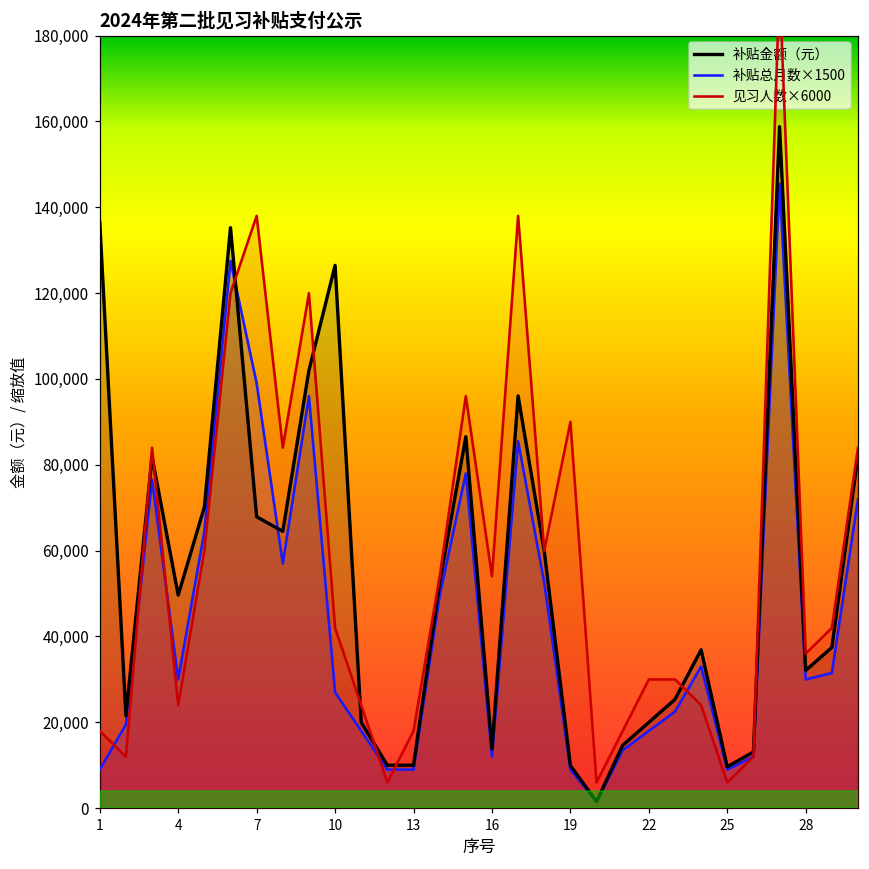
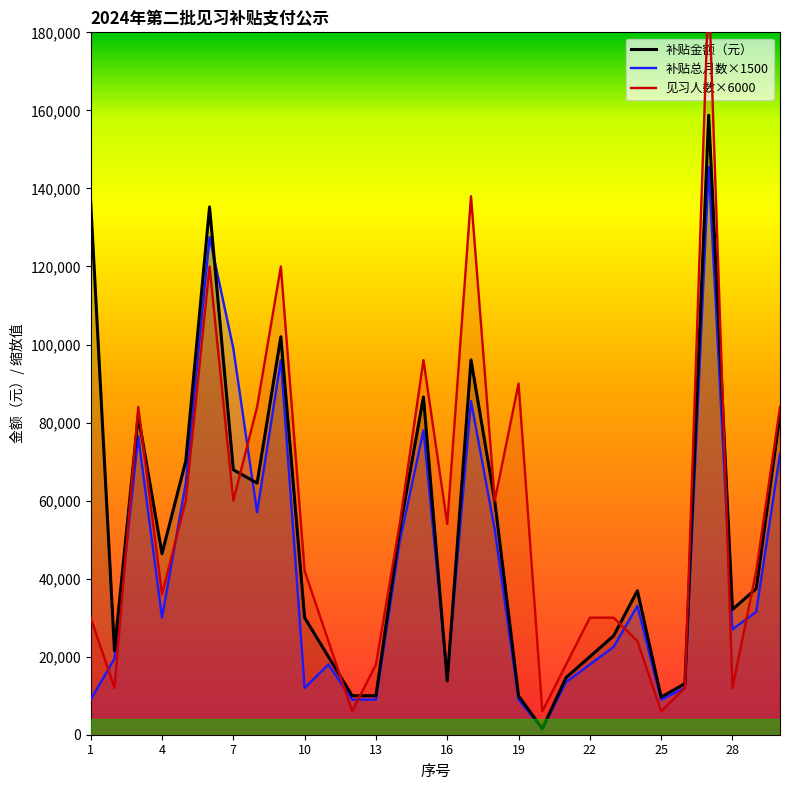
  {
    "补贴金额（元）": {
      "1": "137,000",
-     "4": "50,000",
+     "4": "46,000",
      "7": "68,000",
-     "10": "126,000",
+     "10": "30,000",
      "13": "10,000",
      "16": "14,000",
      "19": "10,000",
      "22": "20,000",
      "28": "32,000"
    },
    "补贴总月数×1500": {
      "1": "9,000",
      "4": "30,000",
      "7": "99,000",
-     "10": "27,000",
+     "10": "12,000",
      "13": "9,000",
-     "16": "12,000",
+     "16": "15,000",
      "19": "9,000",
      "22": "18,000",
-     "28": "30,000"
+     "28": "27,000"
    },
    "见习人数×6000": {
-     "1": "18,000",
-     "4": "24,000",
-     "7": "138,000",
+     "1": "30,000",
+     "4": "36,000",
+     "7": "60,000",
      "10": "42,000",
      "13": "18,000",
      "16": "54,000",
      "19": "90,000",
      "22": "30,000",
      "25": "6,000",
-     "28": "36,000"
+     "28": "12,000"
    }
  }
